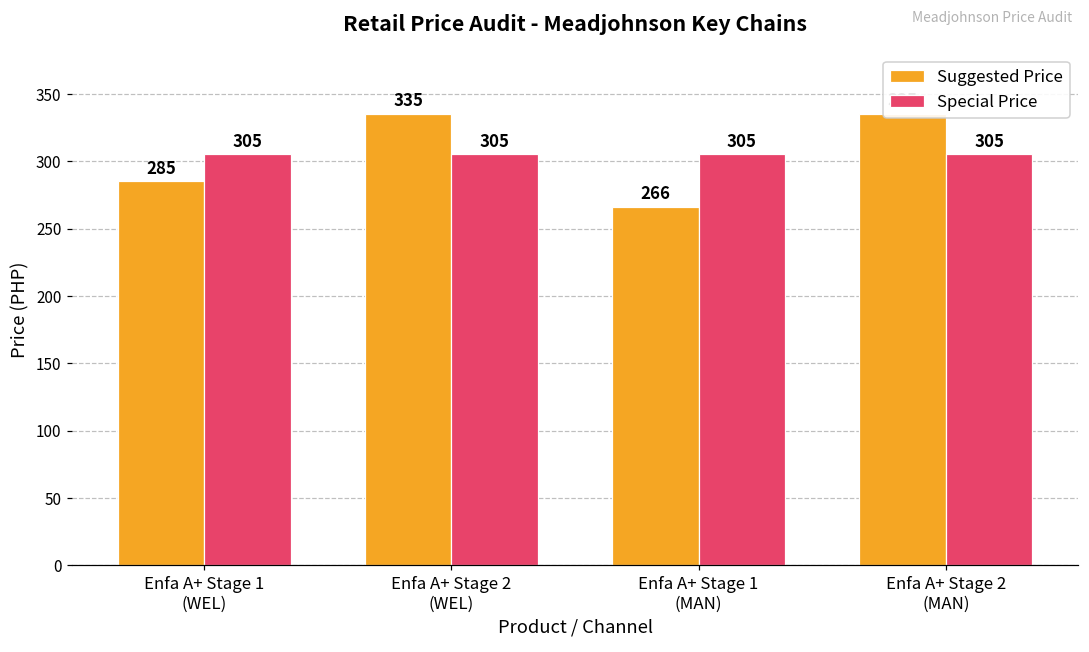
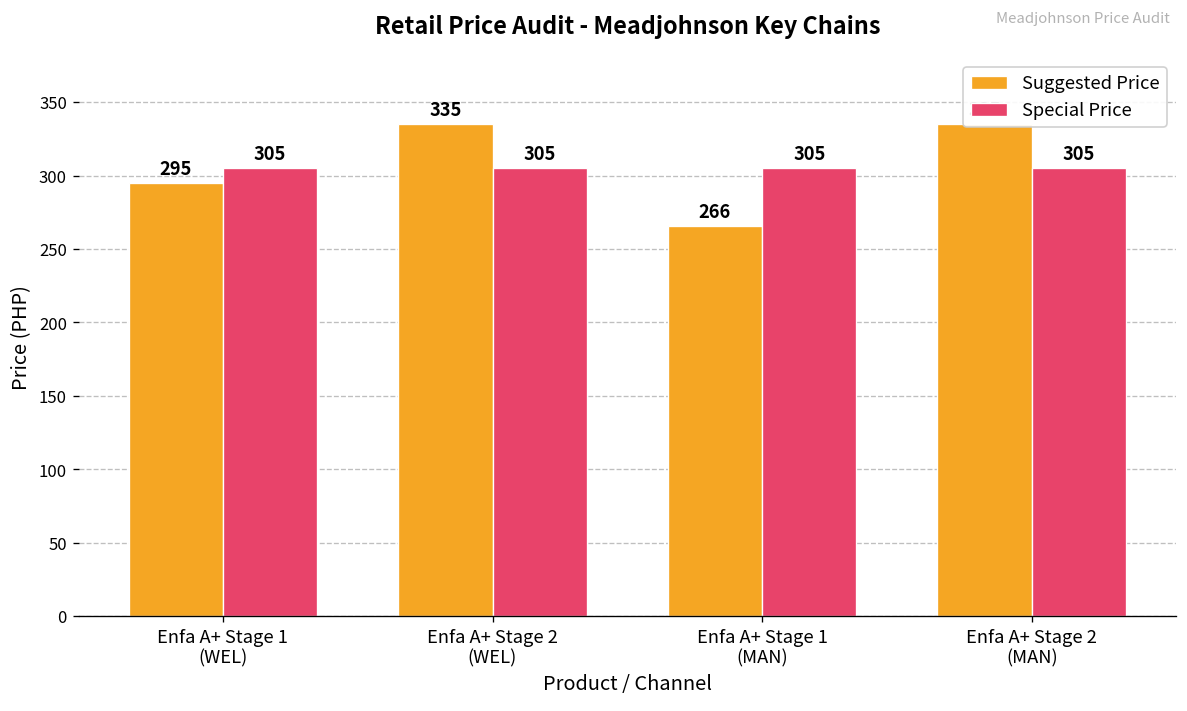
  {
    "Suggested Price": {
-     "Enfa A+ Stage 1 (WEL)": 285,
+     "Enfa A+ Stage 1 (WEL)": 295,
      "Enfa A+ Stage 2 (WEL)": 335,
      "Enfa A+ Stage 1 (MAN)": 266
    },
    "Special Price": {
      "Enfa A+ Stage 1 (WEL)": 305,
      "Enfa A+ Stage 2 (WEL)": 305,
      "Enfa A+ Stage 1 (MAN)": 305,
      "Enfa A+ Stage 2 (MAN)": 305
    }
  }
